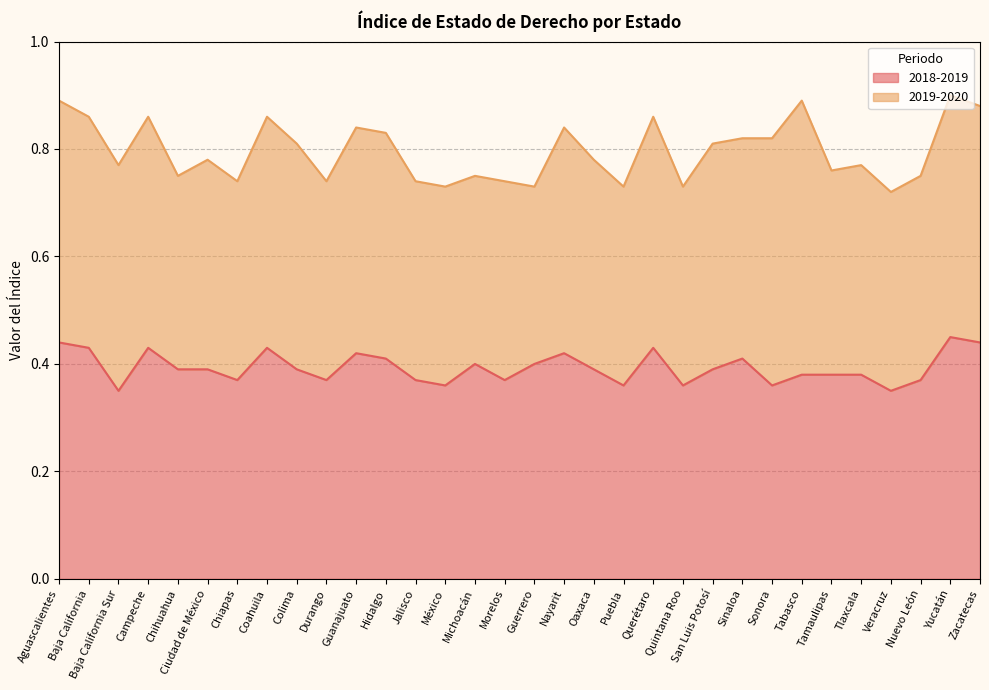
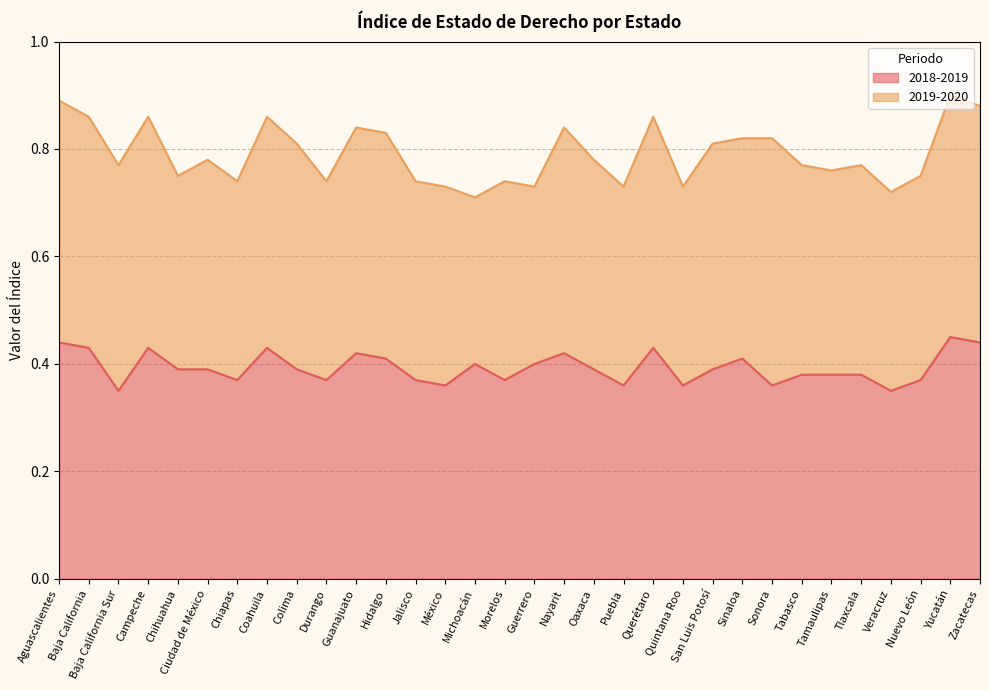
  {
    "2018-2019": {
      "Aguascalientes": 0.44,
      "Baja California": 0.43,
      "Baja California Sur": 0.35,
      "Campeche": 0.43,
      "Chihuahua": 0.39,
      "Ciudad de México": 0.39,
      "Chiapas": 0.37,
      "Coahuila": 0.43,
      "Colima": 0.39,
      "Durango": 0.37,
      "Guanajuato": 0.42,
      "Hidalgo": 0.41,
      "Jalisco": 0.37,
      "México": 0.36,
      "Michoacán": 0.40,
      "Morelos": 0.37,
      "Guerrero": 0.40,
      "Nayarit": 0.42,
      "Oaxaca": 0.39,
      "Puebla": 0.36,
      "Querétaro": 0.43,
      "Quintana Roo": 0.36,
      "San Luis Potosí": 0.39,
      "Sinaloa": 0.41,
      "Sonora": 0.36,
      "Tabasco": 0.38,
      "Tamaulipas": 0.38,
      "Tlaxcala": 0.38,
      "Veracruz": 0.35,
      "Nuevo León": 0.37,
      "Yucatán": 0.45,
      "Zacatecas": 0.44
    },
    "2019-2020": {
      "Aguascalientes": 0.45,
      "Baja California": 0.43,
      "Baja California Sur": 0.42,
      "Campeche": 0.43,
      "Chihuahua": 0.36,
      "Ciudad de México": 0.39,
      "Chiapas": 0.37,
      "Coahuila": 0.43,
      "Colima": 0.42,
      "Durango": 0.37,
      "Guanajuato": 0.42,
      "Hidalgo": 0.42,
      "Jalisco": 0.37,
      "México": 0.37,
-     "Michoacán": 0.35,
+     "Michoacán": 0.31,
      "Morelos": 0.37,
      "Guerrero": 0.33,
      "Nayarit": 0.42,
      "Oaxaca": 0.39,
      "Puebla": 0.37,
      "Querétaro": 0.43,
      "Quintana Roo": 0.37,
      "San Luis Potosí": 0.42,
      "Sinaloa": 0.41,
      "Sonora": 0.46,
-     "Tabasco": 0.51,
+     "Tabasco": 0.39,
      "Tamaulipas": 0.38,
      "Tlaxcala": 0.39,
      "Veracruz": 0.37,
      "Nuevo León": 0.38,
      "Zacatecas": 0.44
    }
  }
